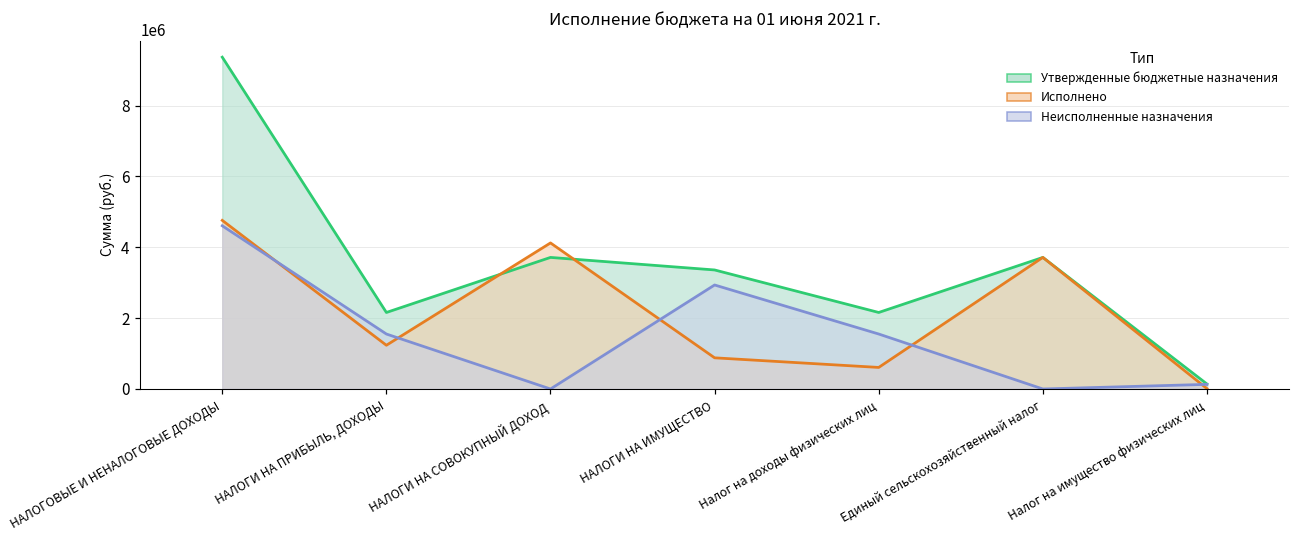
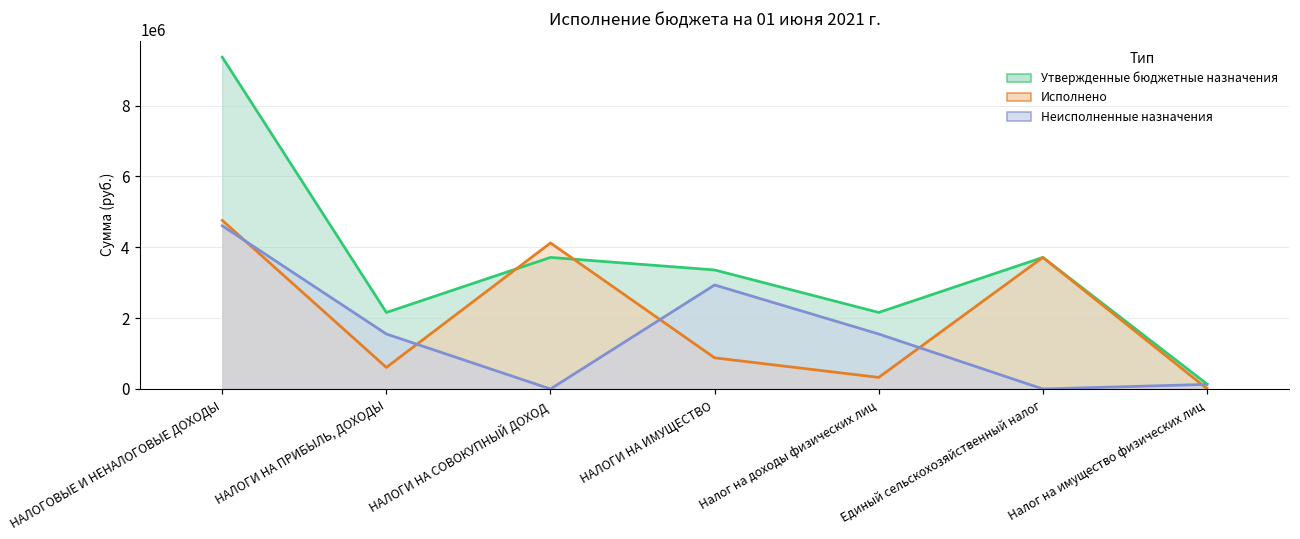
  {
    "Исполнено": {
      "НАЛОГОВЫЕ И НЕНАЛОГОВЫЕ ДОХОДЫ": 4800000,
-     "НАЛОГИ НА ПРИБЫЛЬ, ДОХОДЫ": 1200000,
+     "НАЛОГИ НА ПРИБЫЛЬ, ДОХОДЫ": 600000,
      "НАЛОГИ НА СОВОКУПНЫЙ ДОХОД": 4100000,
      "НАЛОГИ НА ИМУЩЕСТВО": 900000,
-     "Налог на доходы физических лиц": 600000,
+     "Налог на доходы физических лиц": 300000,
      "Налог на имущество физических лиц": 0
    }
  }
